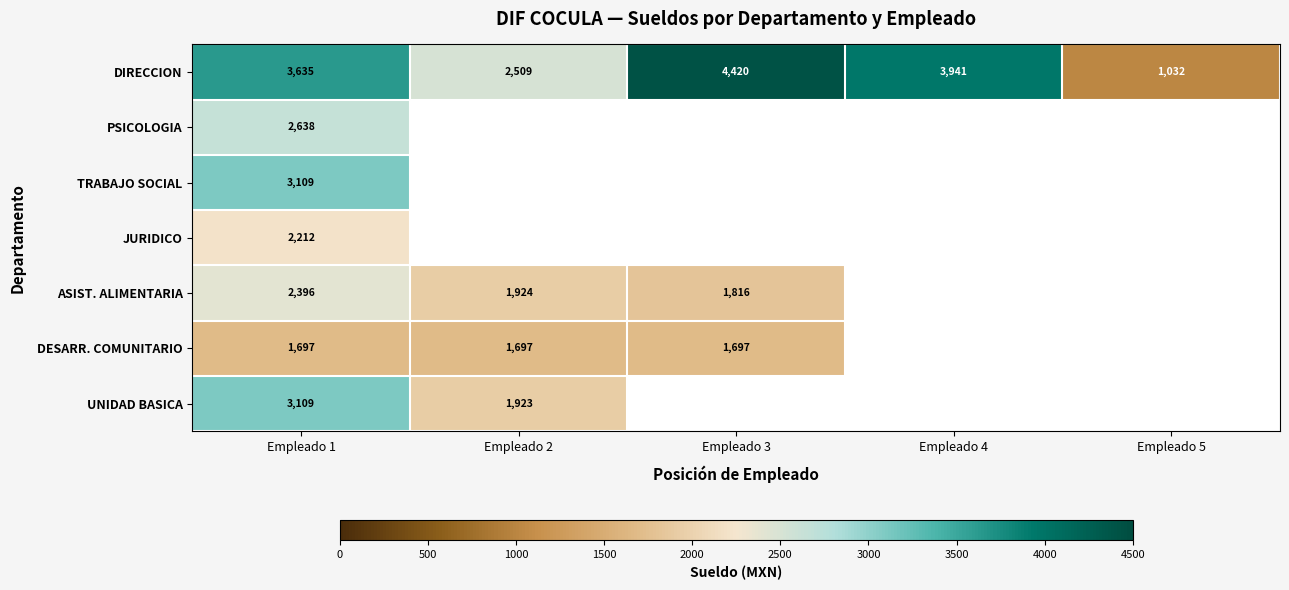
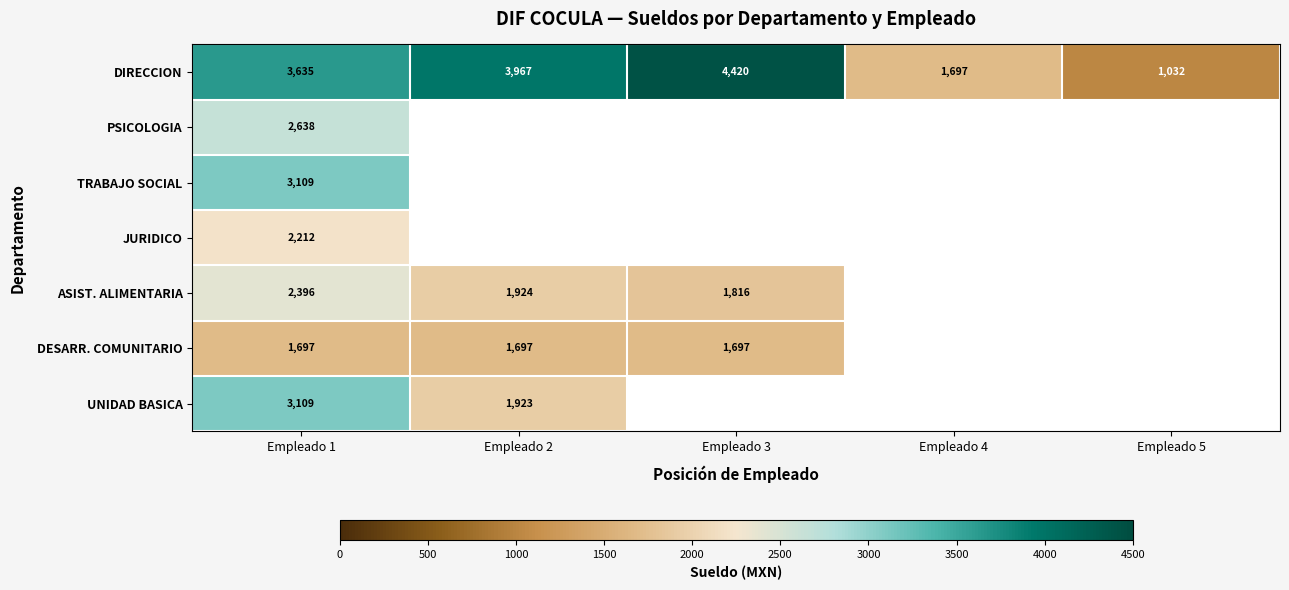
  {
    "DIRECCION": {
      "Empleado 1": "3,635",
-     "Empleado 2": "2,509",
+     "Empleado 2": "3,967",
      "Empleado 3": "4,420",
-     "Empleado 4": "3,941",
+     "Empleado 4": "1,697",
      "Empleado 5": "1,032"
    },
    "PSICOLOGIA": {
      "Empleado 1": "2,638"
    },
    "TRABAJO SOCIAL": {
      "Empleado 1": "3,109"
    },
    "JURIDICO": {
      "Empleado 1": "2,212"
    },
    "ASIST. ALIMENTARIA": {
      "Empleado 1": "2,396",
      "Empleado 2": "1,924",
      "Empleado 3": "1,816"
    },
    "DESARR. COMUNITARIO": {
      "Empleado 1": "1,697",
      "Empleado 2": "1,697",
      "Empleado 3": "1,697"
    },
    "UNIDAD BASICA": {
      "Empleado 1": "3,109",
      "Empleado 2": "1,923"
    }
  }
